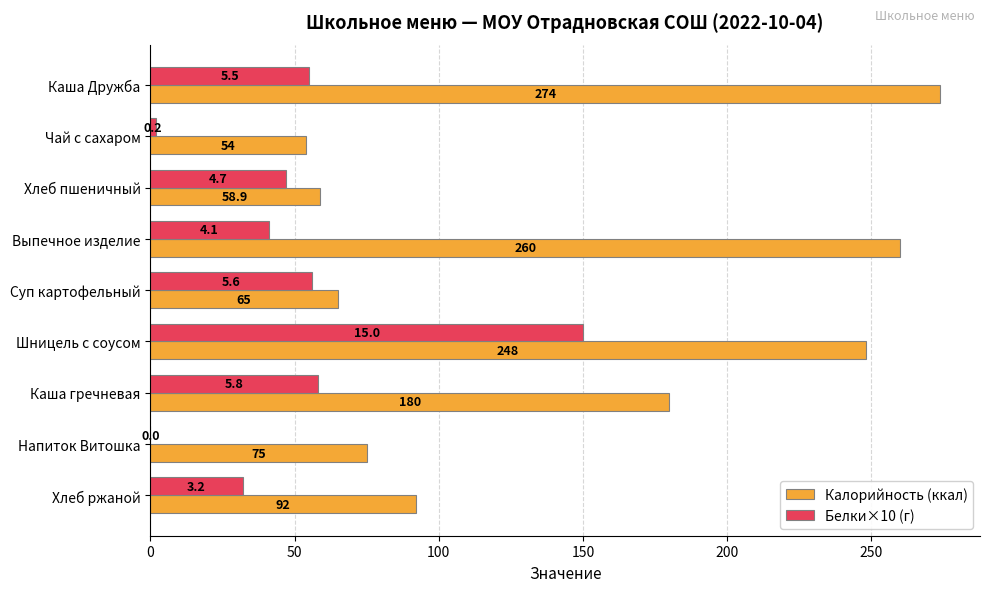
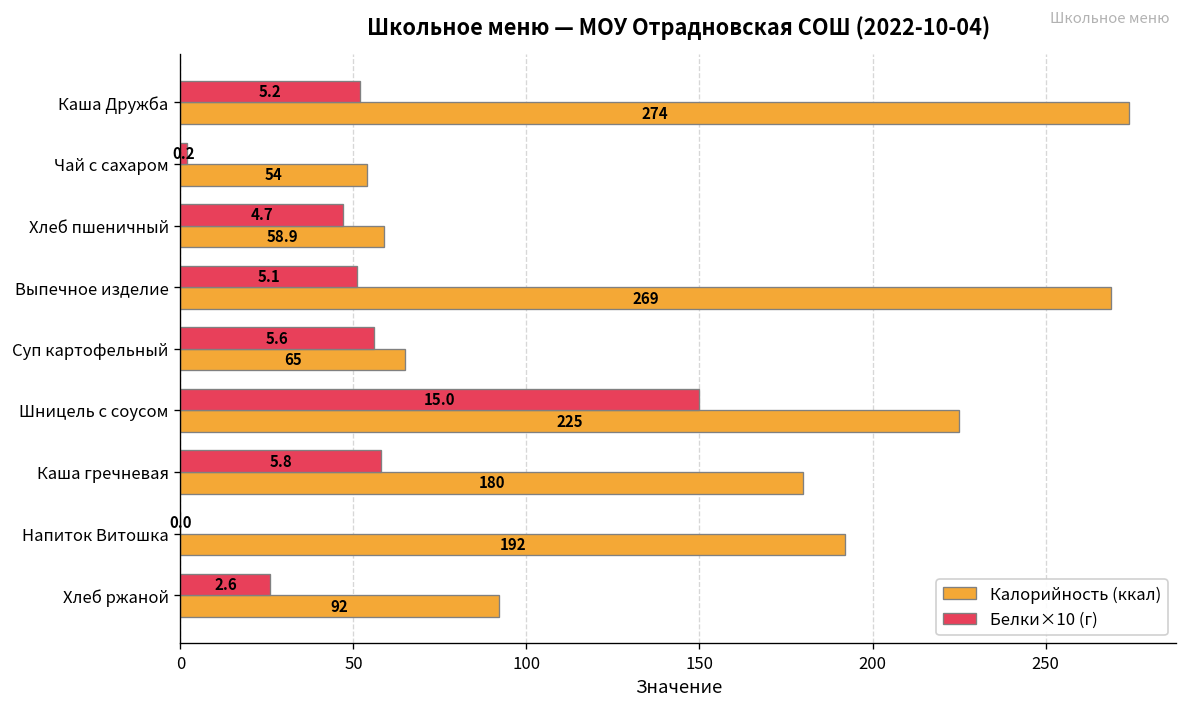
  {
    "Калорийность (ккал)": {
      "Каша Дружба": 274,
      "Чай с сахаром": 54,
      "Хлеб пшеничный": 58.9,
-     "Выпечное изделие": 260,
+     "Выпечное изделие": 269,
      "Суп картофельный": 65,
-     "Шницель с соусом": 248,
+     "Шницель с соусом": 225,
      "Каша гречневая": 180,
-     "Напиток Витошка": 75,
+     "Напиток Витошка": 192,
      "Хлеб ржаной": 92
    },
    "Белки×10 (г)": {
-     "Каша Дружба": 5.5,
-     "Выпечное изделие": 4.1,
+     "Каша Дружба": 5.2,
+     "Выпечное изделие": 5.1,
      "Напиток Витошка": 0.0,
-     "Хлеб ржаной": 3.2
+     "Хлеб ржаной": 2.6
    }
  }
